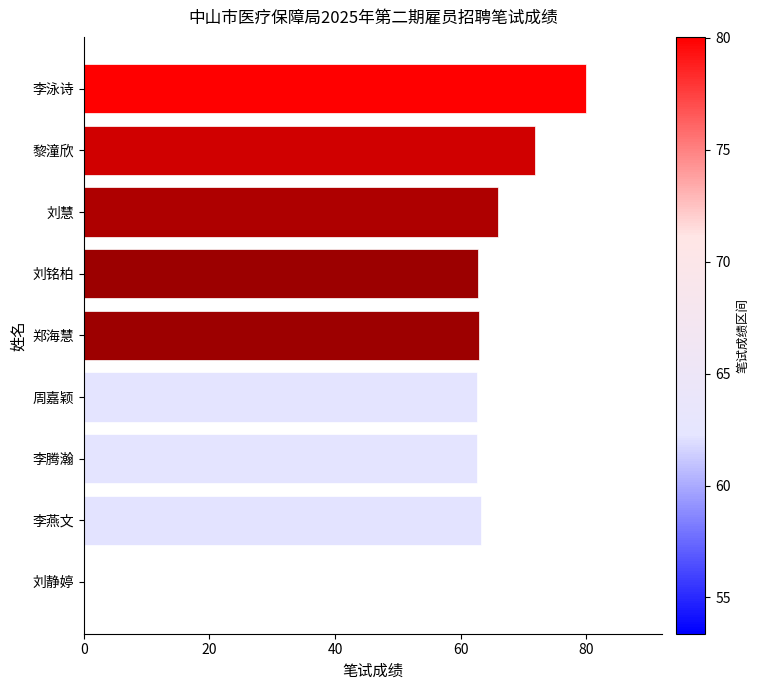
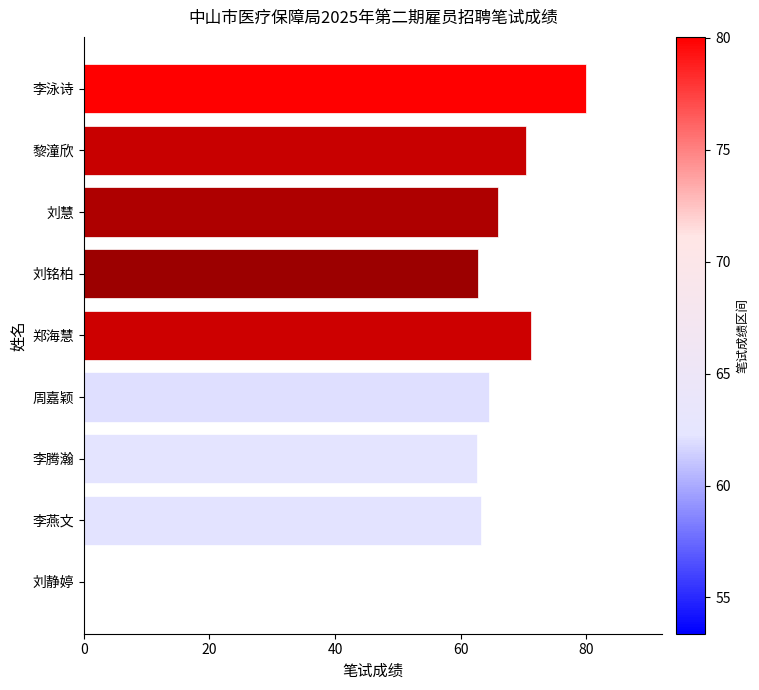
  {
    "李泳诗": 80,
-   "黎潼欣": 72,
+   "黎潼欣": 70,
    "刘慧": 66,
    "刘铭柏": 63,
-   "郑海慧": 63,
-   "周嘉颖": 63,
+   "郑海慧": 71,
+   "周嘉颖": 65,
    "李腾瀚": 63,
    "李燕文": 63,
    "刘静婷": 53
  }
